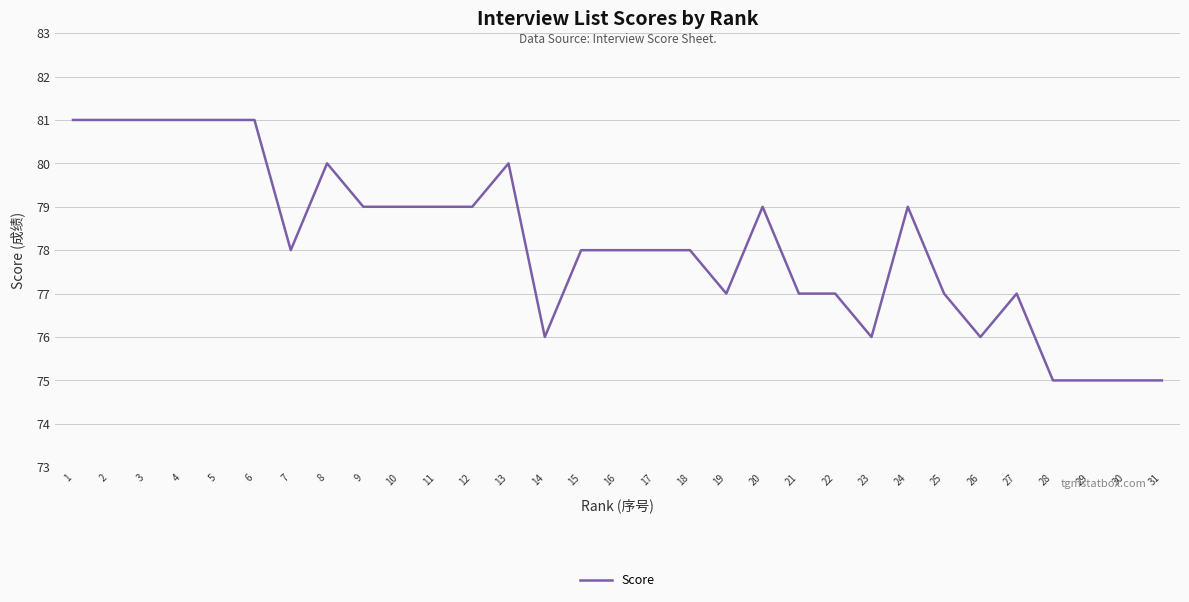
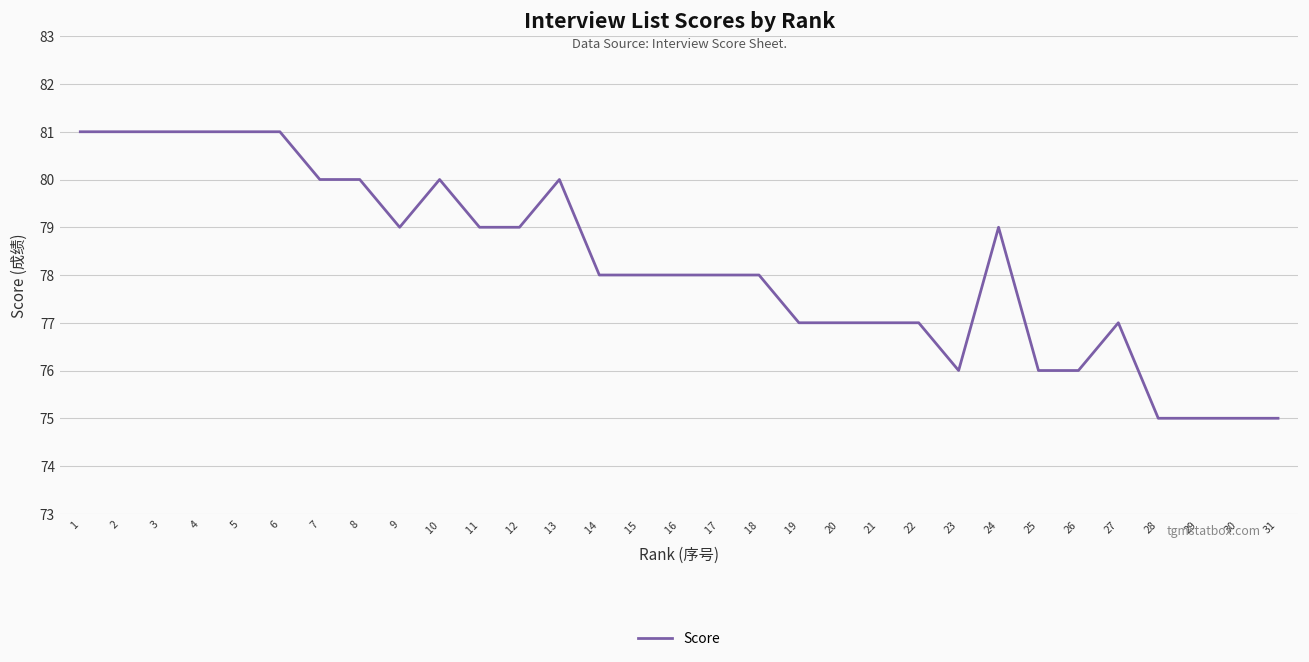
  {
    "1": 81,
    "2": 81,
    "3": 81,
    "4": 81,
    "5": 81,
    "6": 81,
-   "7": 78,
+   "7": 80,
    "8": 80,
    "9": 79,
-   "10": 79,
+   "10": 80,
    "11": 79,
    "12": 79,
    "13": 80,
-   "14": 76,
+   "14": 78,
    "15": 78,
    "16": 78,
    "17": 78,
    "18": 78,
    "19": 77,
-   "20": 79,
+   "20": 77,
    "21": 77,
    "22": 77,
    "23": 76,
    "24": 79,
-   "25": 77,
+   "25": 76,
    "26": 76,
    "27": 77,
    "28": 75,
    "29": 75,
    "30": 75,
    "31": 75
  }
